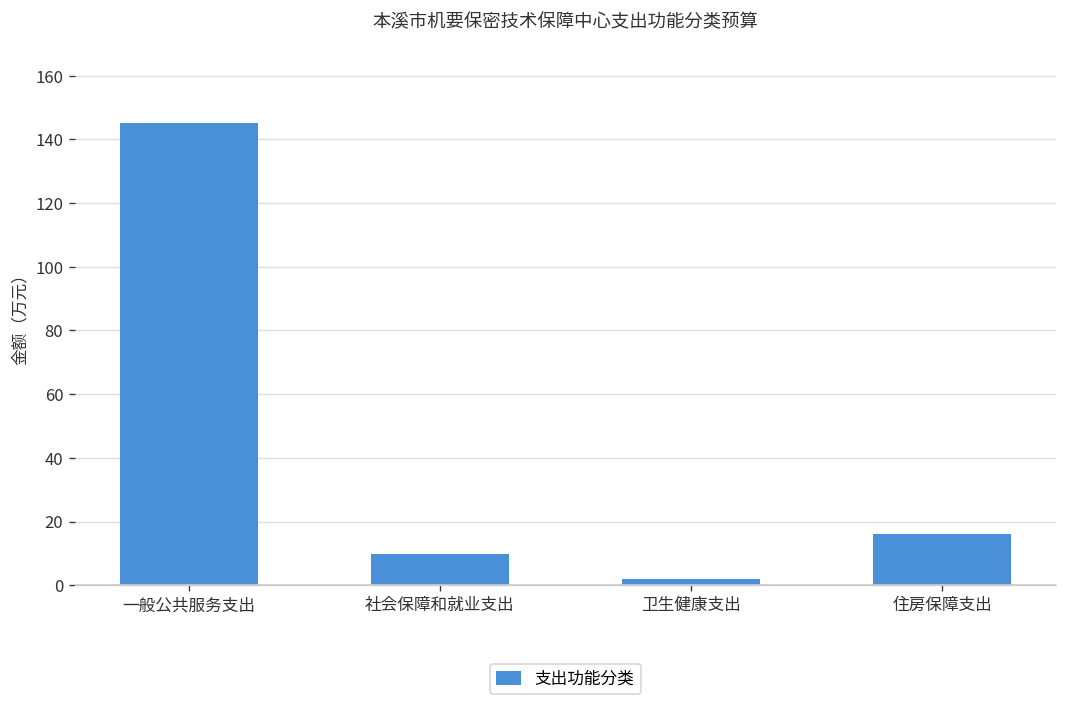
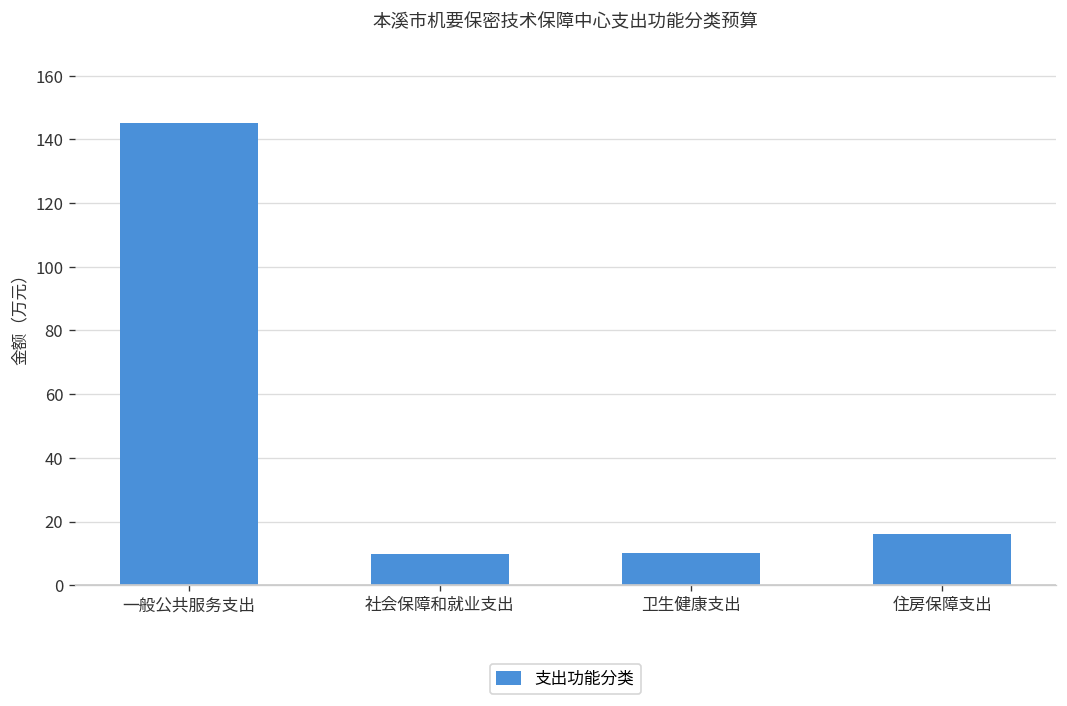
  {
    "一般公共服务支出": 145,
    "社会保障和就业支出": 10,
-   "卫生健康支出": 2,
+   "卫生健康支出": 10,
    "住房保障支出": 16
  }
